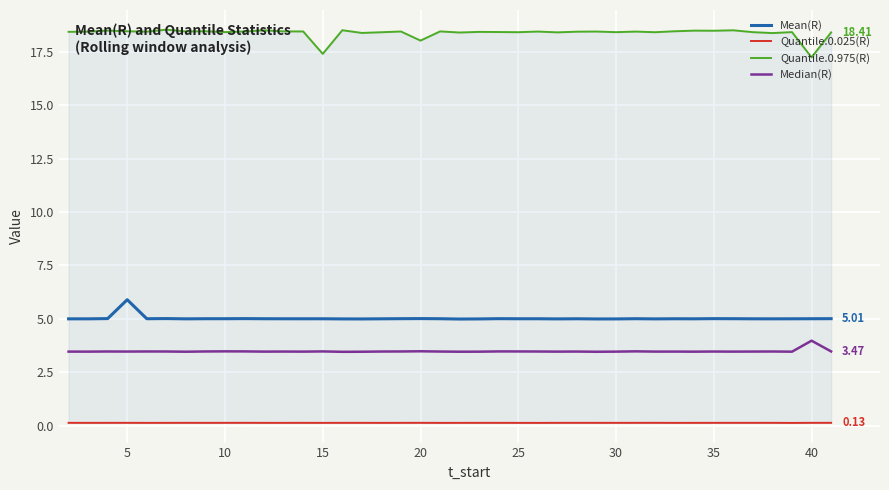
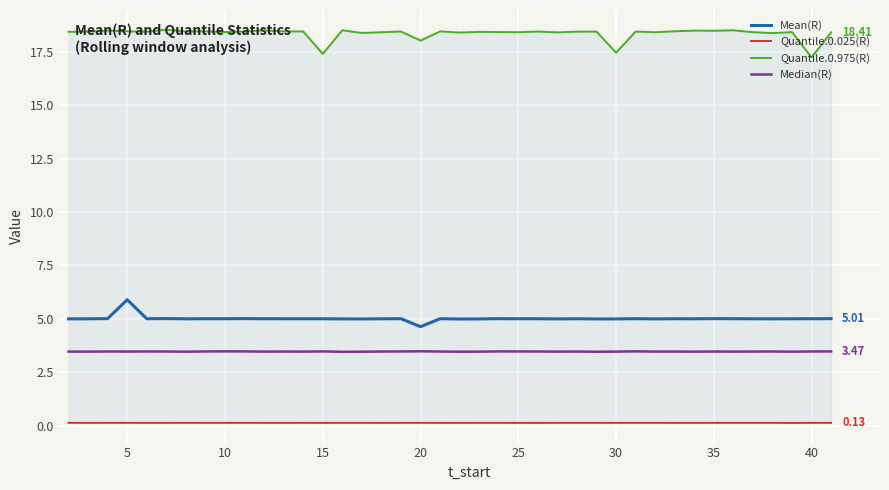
  {
    "Mean(R)": {
      "5": 5.9,
      "10": 5.0,
      "15": 5.0,
-     "20": 5.0,
+     "20": 4.6,
      "25": 5.0,
      "30": 5.0,
      "35": 5.0,
      "40": 5.0
    },
    "Quantile.0.025(R)": {
      "5": 0.1,
      "10": 0.1,
      "15": 0.1,
      "20": 0.1,
      "25": 0.1,
      "30": 0.1,
      "35": 0.1,
      "40": 0.1
    },
    "Quantile.0.975(R)": {
      "15": 17.4,
      "20": 18.0,
      "25": 18.4,
-     "30": 18.4,
+     "30": 17.5,
      "35": 18.5,
      "40": 17.2
    },
    "Median(R)": {
      "5": 3.5,
      "10": 3.5,
      "15": 3.5,
      "20": 3.5,
      "25": 3.5,
      "30": 3.5,
      "35": 3.5,
-     "40": 4.0
+     "40": 3.5
    }
  }
